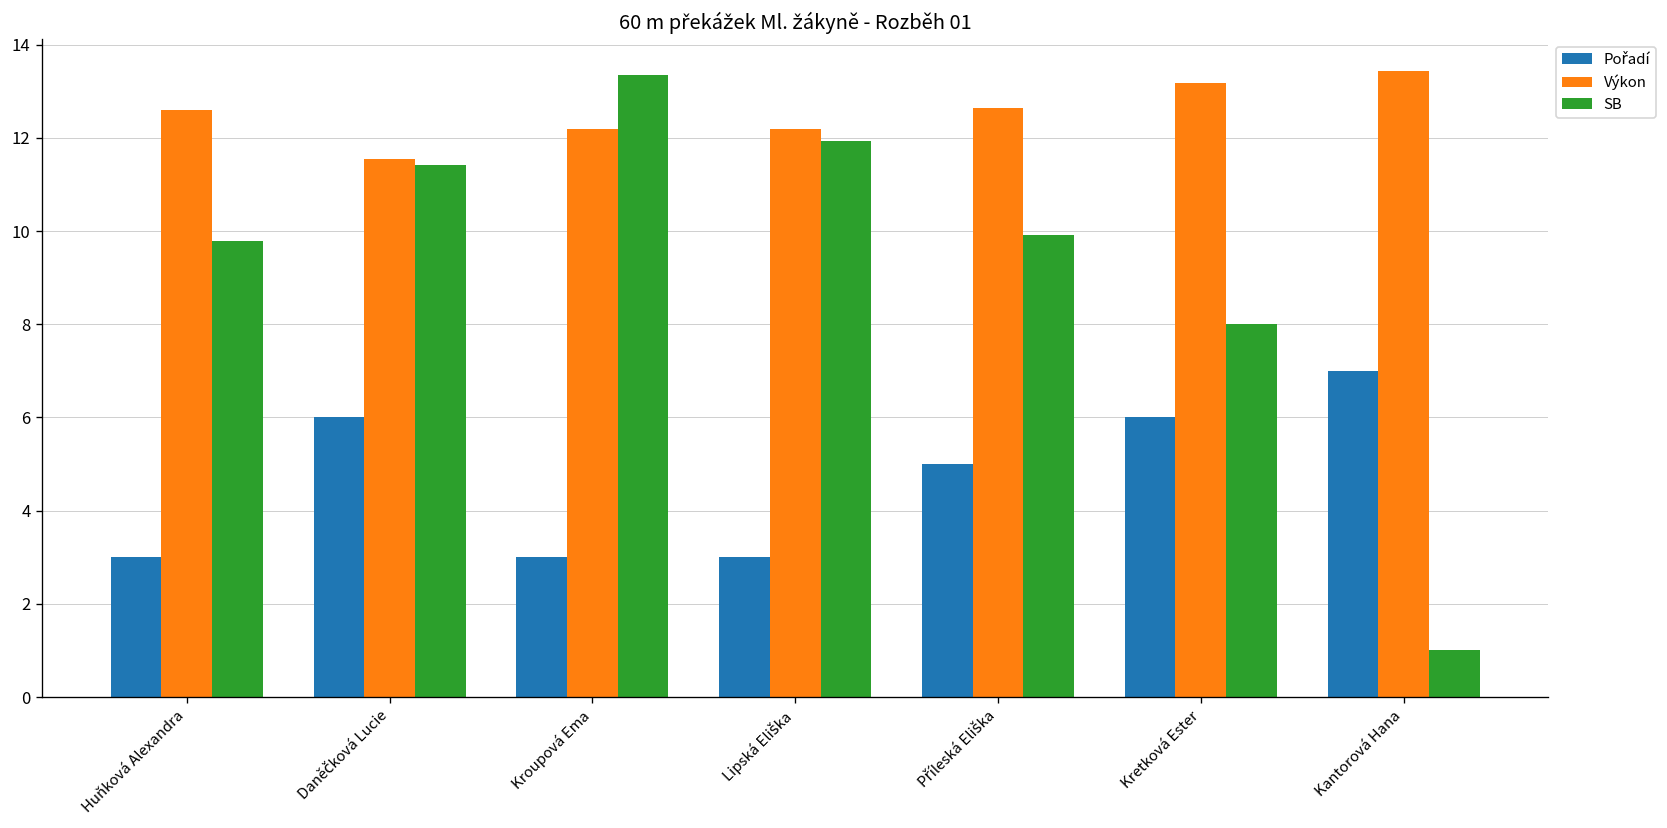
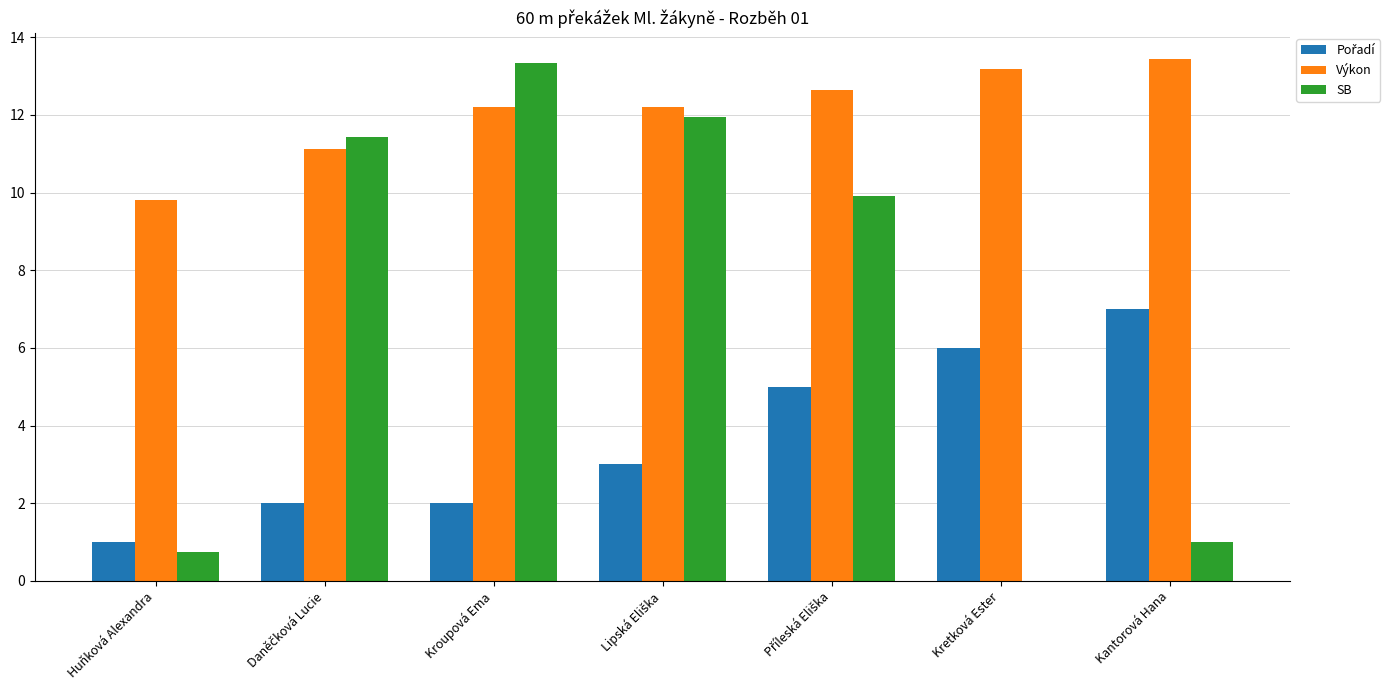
  {
    "Pořadí": {
-     "Huňková Alexandra": 3,
-     "Daněčková Lucie": 6,
-     "Kroupová Ema": 3,
+     "Huňková Alexandra": 1,
+     "Daněčková Lucie": 2,
+     "Kroupová Ema": 2,
      "Lipská Eliška": 3,
      "Příleská Eliška": 5,
      "Kretková Ester": 6,
      "Kantorová Hana": 7
    },
    "Výkon": {
-     "Huňková Alexandra": 12.6,
-     "Daněčková Lucie": 11.5,
+     "Huňková Alexandra": 9.8,
+     "Daněčková Lucie": 11.1,
      "Kroupová Ema": 12.2,
      "Lipská Eliška": 12.2,
      "Příleská Eliška": 12.6,
      "Kretková Ester": 13.2,
      "Kantorová Hana": 13.4
    },
    "SB": {
-     "Huňková Alexandra": 9.8,
+     "Huňková Alexandra": 0.7,
      "Daněčková Lucie": 11.4,
      "Kroupová Ema": 13.3,
      "Lipská Eliška": 11.9,
      "Příleská Eliška": 9.9,
-     "Kretková Ester": 8,
+     "Kretková Ester": 0,
      "Kantorová Hana": 1.0
    }
  }
